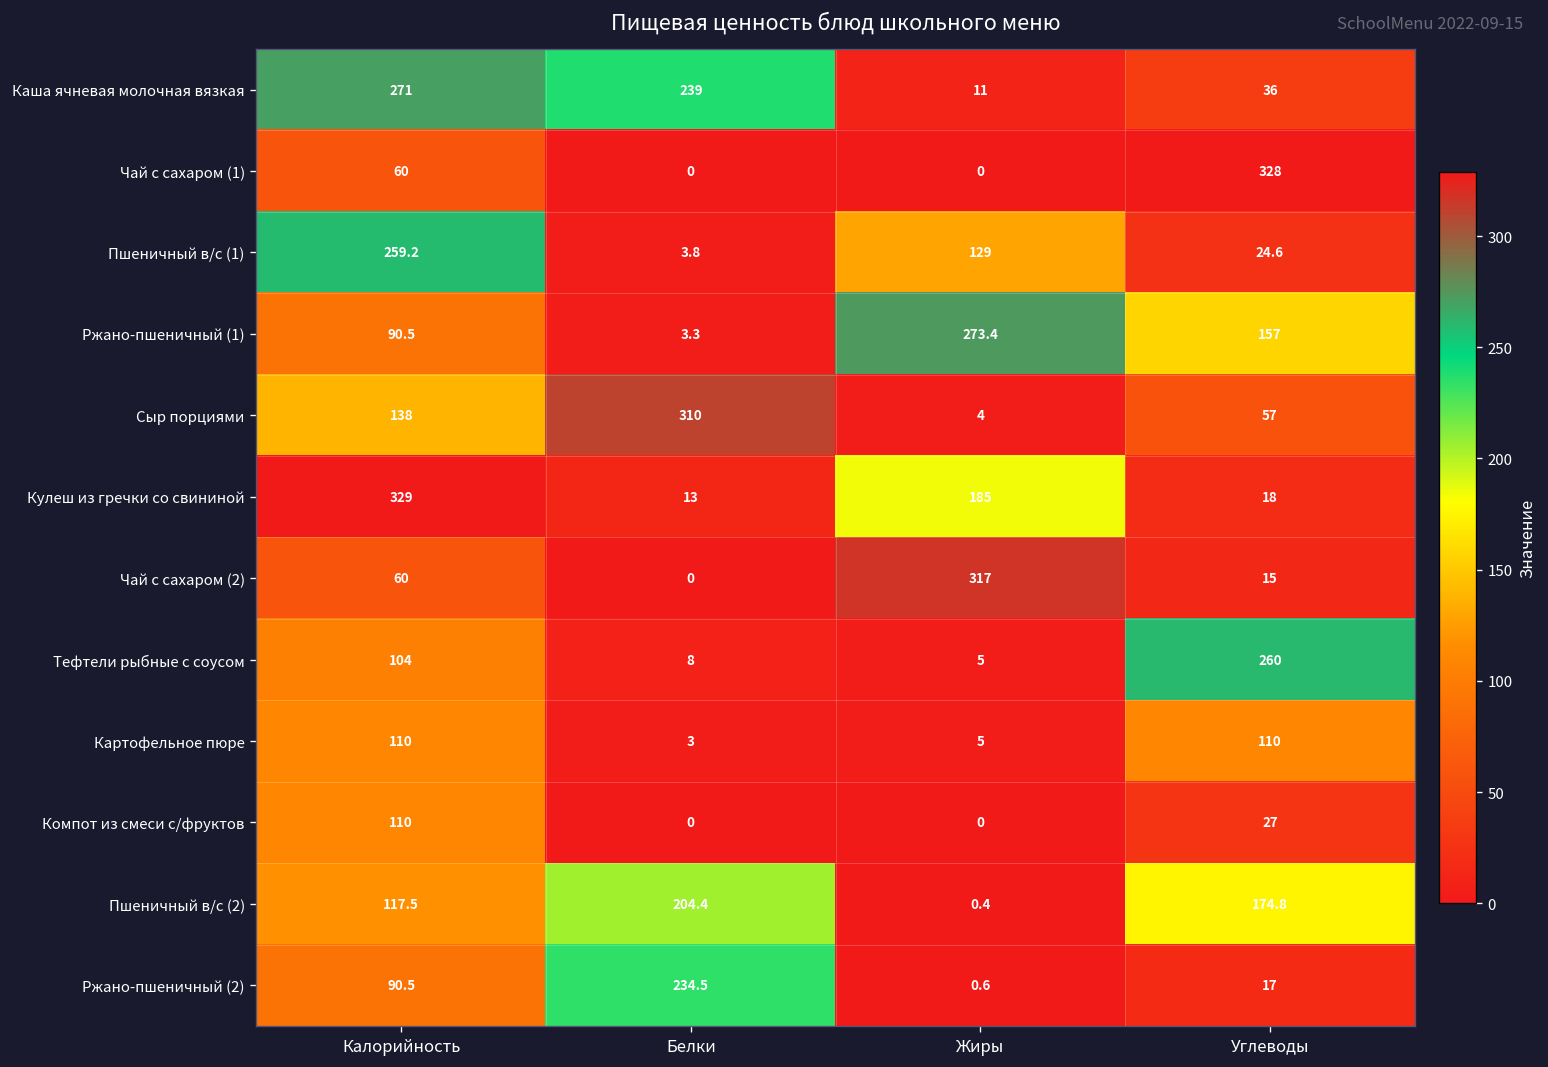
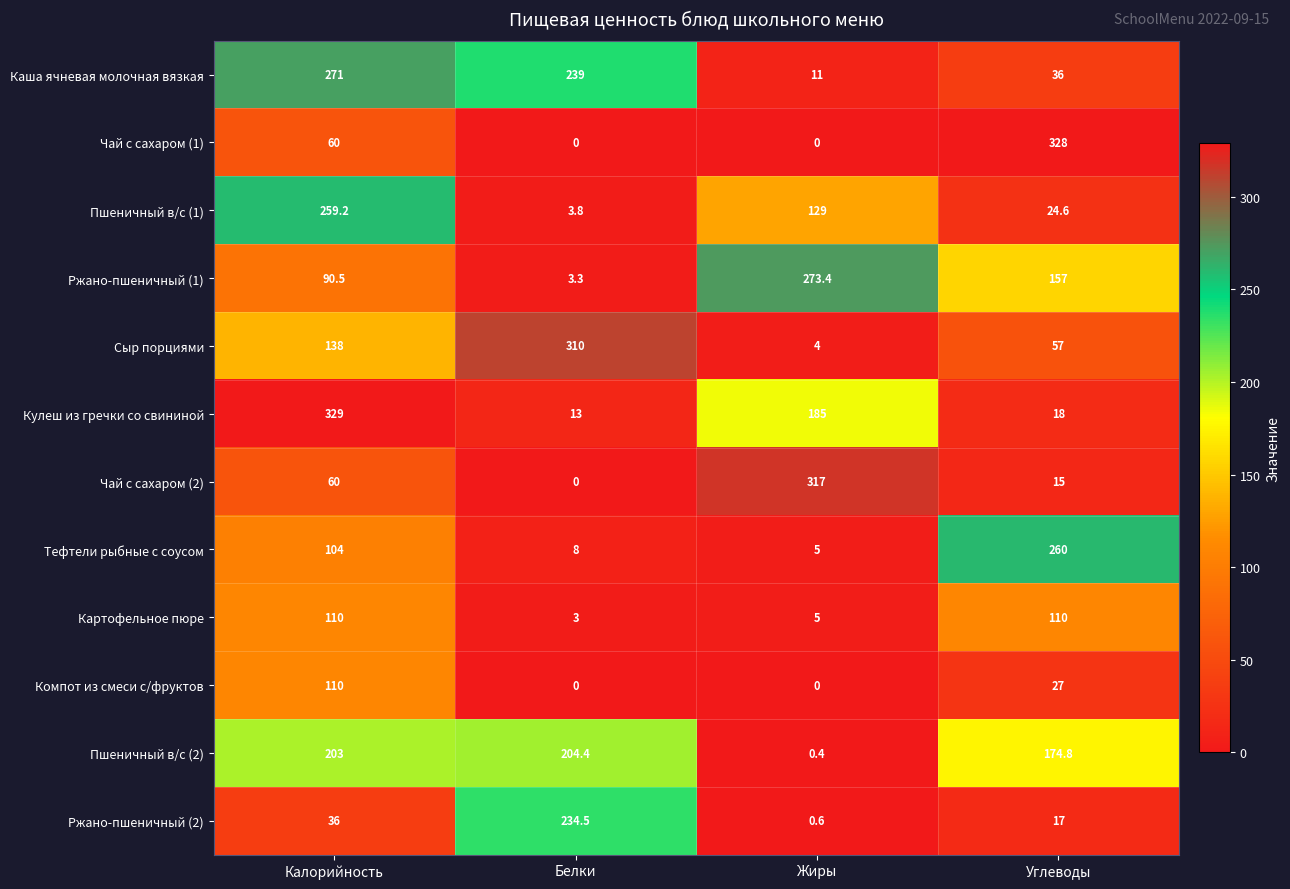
  {
    "Каша ячневая молочная вязкая": {
      "Калорийность": 271,
      "Белки": 239,
      "Жиры": 11,
      "Углеводы": 36
    },
    "Чай с сахаром (1)": {
      "Калорийность": 60,
      "Белки": 0,
      "Жиры": 0,
      "Углеводы": 328
    },
    "Пшеничный в/с (1)": {
      "Калорийность": 259.2,
      "Белки": 3.8,
      "Жиры": 129,
      "Углеводы": 24.6
    },
    "Ржано-пшеничный (1)": {
      "Калорийность": 90.5,
      "Белки": 3.3,
      "Жиры": 273.4,
      "Углеводы": 157
    },
    "Сыр порциями": {
      "Калорийность": 138,
      "Белки": 310,
      "Жиры": 4,
      "Углеводы": 57
    },
    "Кулеш из гречки со свининой": {
      "Калорийность": 329,
      "Белки": 13,
      "Жиры": 185,
      "Углеводы": 18
    },
    "Чай с сахаром (2)": {
      "Калорийность": 60,
      "Белки": 0,
      "Жиры": 317,
      "Углеводы": 15
    },
    "Тефтели рыбные с соусом": {
      "Калорийность": 104,
      "Белки": 8,
      "Жиры": 5,
      "Углеводы": 260
    },
    "Картофельное пюре": {
      "Калорийность": 110,
      "Белки": 3,
      "Жиры": 5,
      "Углеводы": 110
    },
    "Компот из смеси с/фруктов": {
      "Калорийность": 110,
      "Белки": 0,
      "Жиры": 0,
      "Углеводы": 27
    },
    "Пшеничный в/с (2)": {
-     "Калорийность": 117.5,
+     "Калорийность": 203,
      "Белки": 204.4,
      "Жиры": 0.4,
      "Углеводы": 174.8
    },
    "Ржано-пшеничный (2)": {
-     "Калорийность": 90.5,
+     "Калорийность": 36,
      "Белки": 234.5,
      "Жиры": 0.6,
      "Углеводы": 17
    }
  }
